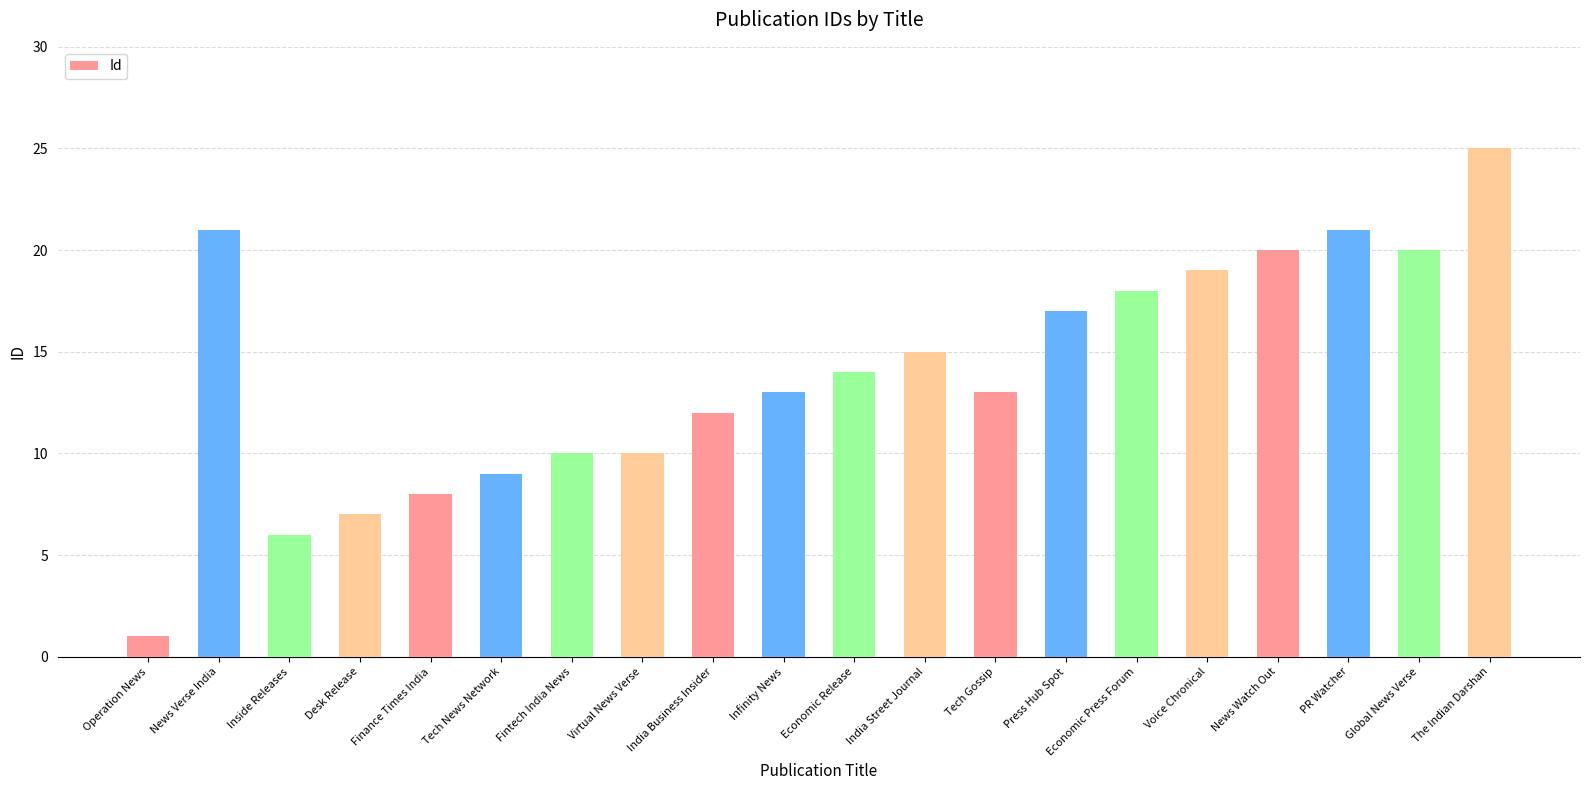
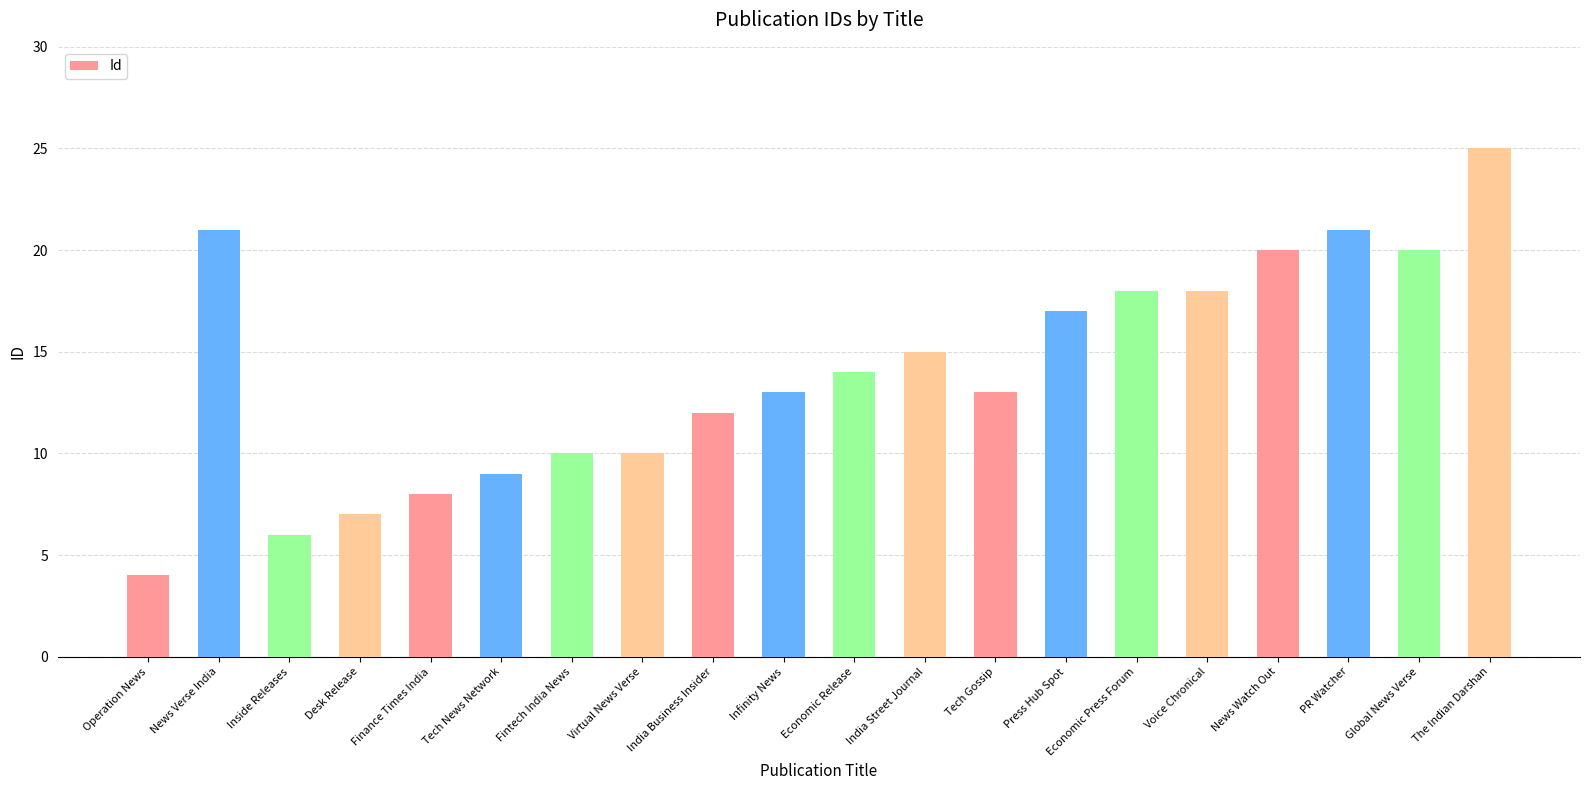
  {
-   "Operation News": 1,
+   "Operation News": 4,
    "News Verse India": 21,
    "Inside Releases": 6,
    "Desk Release": 7,
    "Finance Times India": 8,
    "Tech News Network": 9,
    "Fintech India News": 10,
    "Virtual News Verse": 10,
    "India Business Insider": 12,
    "Infinity News": 13,
    "Economic Release": 14,
    "India Street Journal": 15,
    "Tech Gossip": 13,
    "Press Hub Spot": 17,
    "Economic Press Forum": 18,
-   "Voice Chronical": 19,
+   "Voice Chronical": 18,
    "News Watch Out": 20,
    "PR Watcher": 21,
    "Global News Verse": 20,
    "The Indian Darshan": 25
  }
